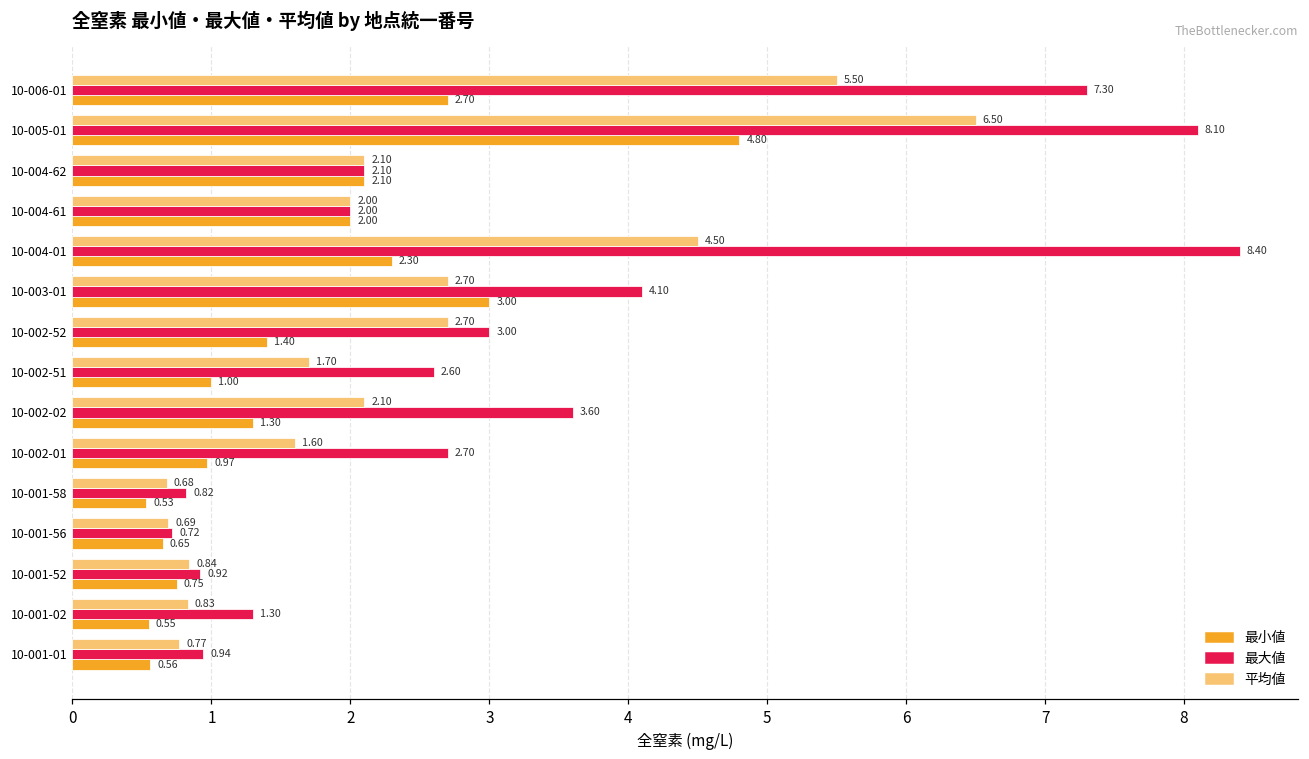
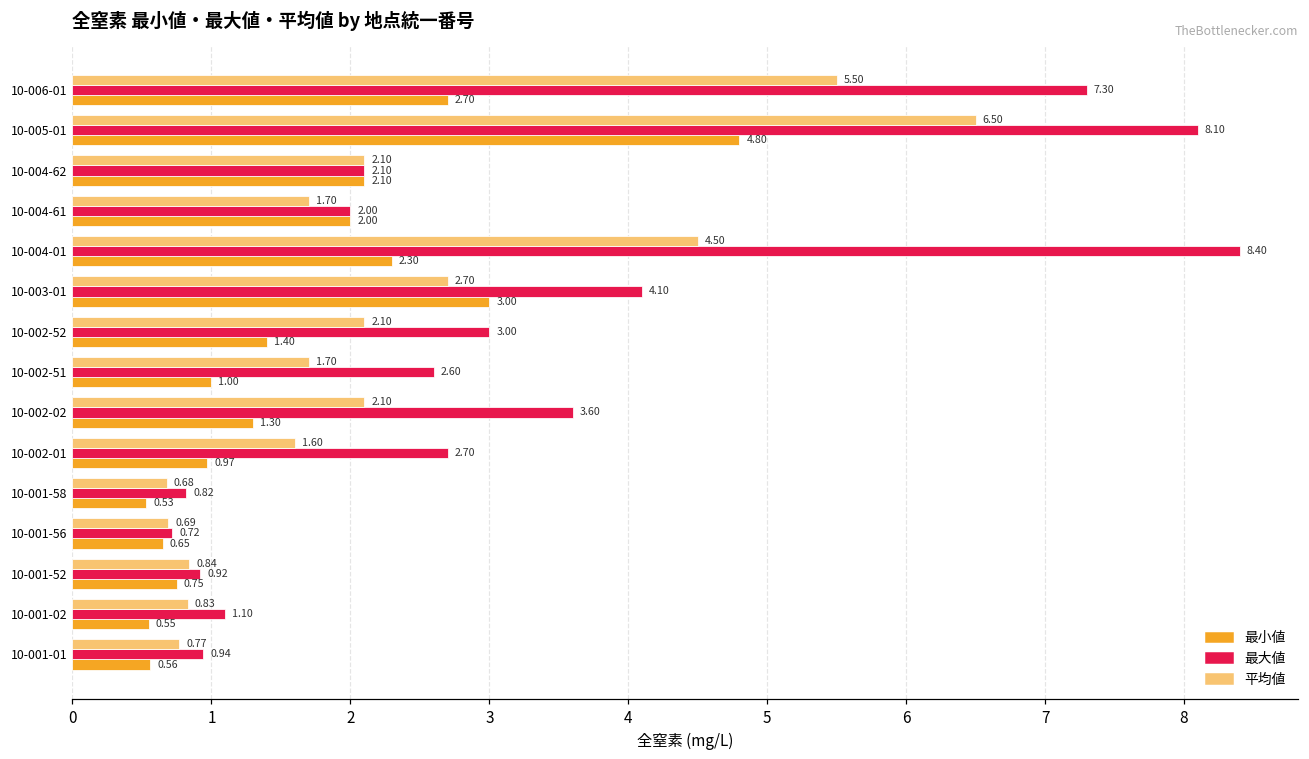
  {
    "最小値": {
      "10-006-01": 2.70,
      "10-005-01": 4.80,
      "10-004-62": 2.10,
      "10-004-61": 2.00,
      "10-004-01": 2.30,
      "10-003-01": 3.00,
      "10-002-52": 1.40,
      "10-002-51": 1.00,
      "10-002-02": 1.30,
      "10-002-01": 0.97,
      "10-001-58": 0.53,
      "10-001-56": 0.65,
      "10-001-52": 0.75,
      "10-001-02": 0.55,
      "10-001-01": 0.56
    },
    "最大値": {
      "10-006-01": 7.30,
      "10-005-01": 8.10,
      "10-004-62": 2.10,
      "10-004-61": 2.00,
      "10-004-01": 8.40,
      "10-003-01": 4.10,
      "10-002-52": 3.00,
      "10-002-51": 2.60,
      "10-002-02": 3.60,
      "10-002-01": 2.70,
      "10-001-58": 0.82,
      "10-001-56": 0.72,
      "10-001-52": 0.92,
-     "10-001-02": 1.30,
+     "10-001-02": 1.10,
      "10-001-01": 0.94
    },
    "平均値": {
      "10-006-01": 5.50,
      "10-005-01": 6.50,
      "10-004-62": 2.10,
-     "10-004-61": 2.00,
+     "10-004-61": 1.70,
      "10-004-01": 4.50,
      "10-003-01": 2.70,
-     "10-002-52": 2.70,
+     "10-002-52": 2.10,
      "10-002-51": 1.70,
      "10-002-02": 2.10,
      "10-002-01": 1.60,
      "10-001-58": 0.68,
      "10-001-56": 0.69,
      "10-001-52": 0.84,
      "10-001-02": 0.83,
      "10-001-01": 0.77
    }
  }
